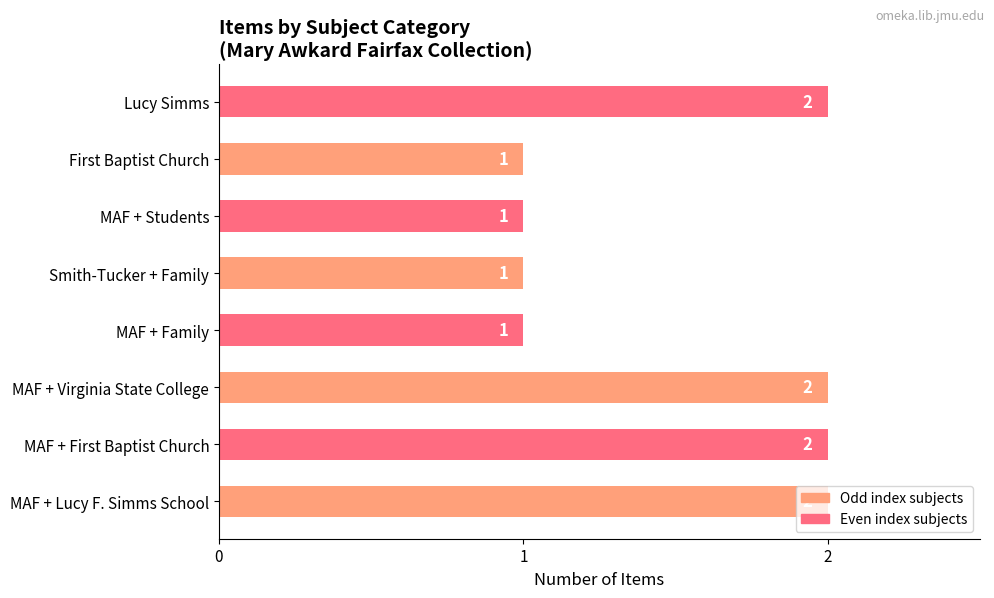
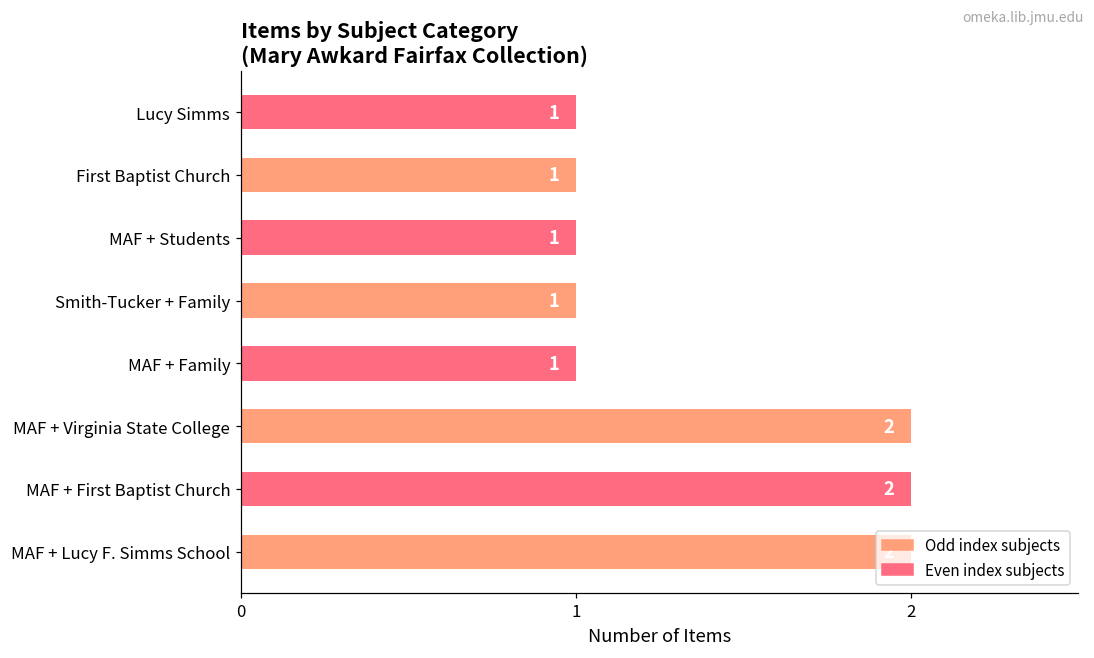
  {
-   "Lucy Simms": 2,
+   "Lucy Simms": 1,
    "First Baptist Church": 1,
    "MAF + Students": 1,
    "Smith-Tucker + Family": 1,
    "MAF + Family": 1,
    "MAF + Virginia State College": 2,
    "MAF + First Baptist Church": 2
  }
